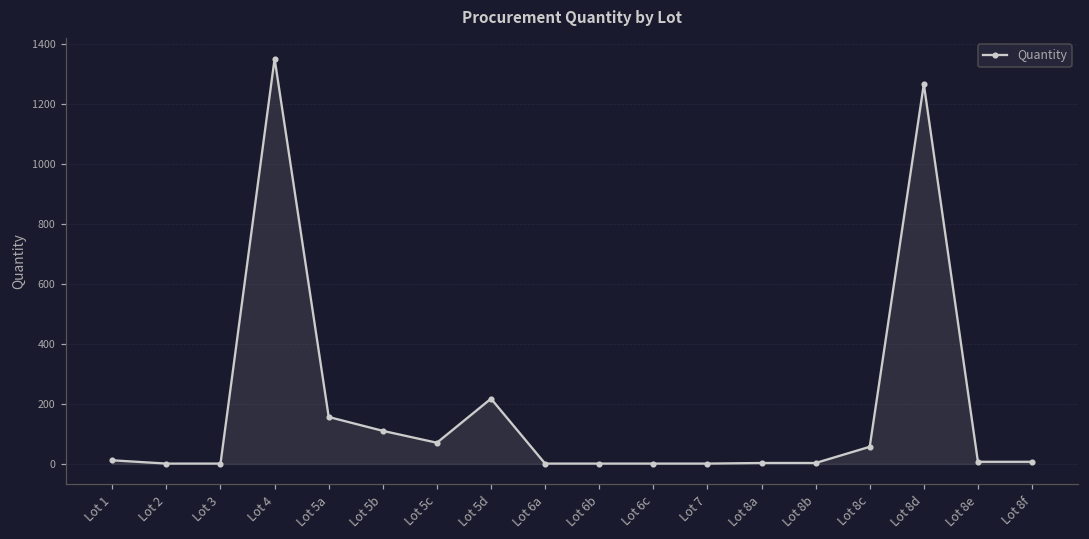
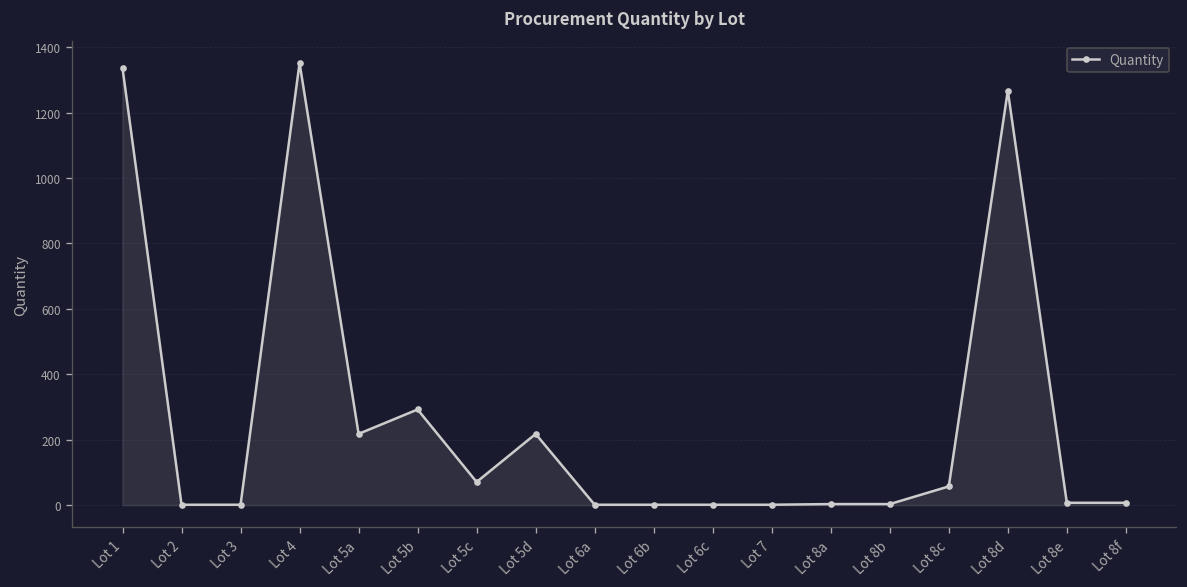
  {
-   "Lot 1": 10,
+   "Lot 1": 1340,
    "Lot 2": 0,
    "Lot 3": 0,
    "Lot 4": 1350,
-   "Lot 5a": 160,
-   "Lot 5b": 110,
+   "Lot 5a": 220,
+   "Lot 5b": 290,
    "Lot 5c": 70,
    "Lot 5d": 220,
    "Lot 6a": 0,
    "Lot 6b": 0,
    "Lot 6c": 0,
    "Lot 7": 0,
    "Lot 8a": 0,
    "Lot 8b": 0,
    "Lot 8c": 60,
    "Lot 8d": 1270,
    "Lot 8e": 10,
    "Lot 8f": 10
  }
